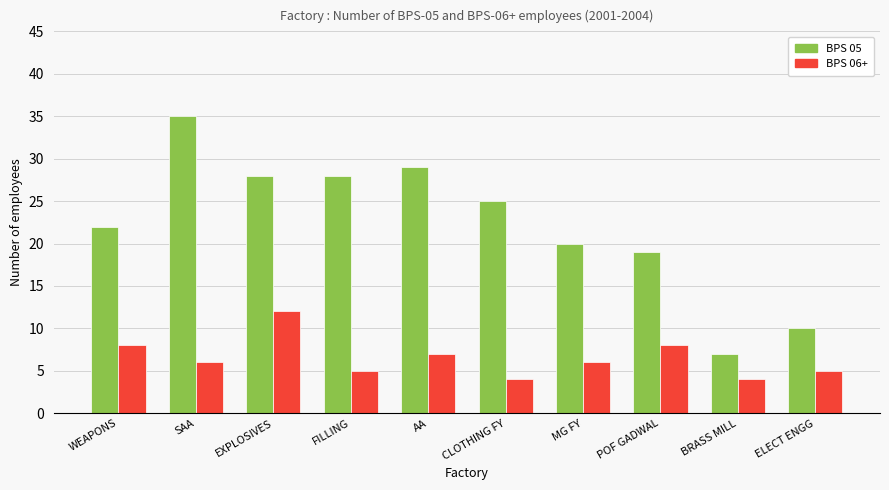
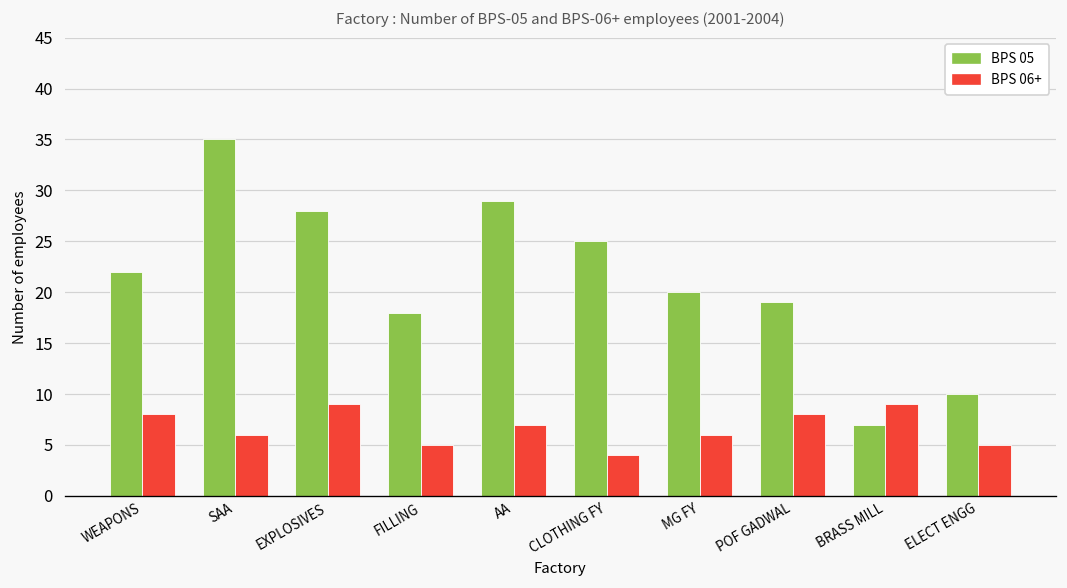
  {
    "BPS 05": {
      "WEAPONS": 22,
      "SAA": 35,
      "EXPLOSIVES": 28,
-     "FILLING": 28,
+     "FILLING": 18,
      "AA": 29,
      "CLOTHING FY": 25,
      "MG FY": 20,
      "POF GADWAL": 19,
      "BRASS MILL": 7,
      "ELECT ENGG": 10
    },
    "BPS 06+": {
      "WEAPONS": 8,
      "SAA": 6,
-     "EXPLOSIVES": 12,
+     "EXPLOSIVES": 9,
      "FILLING": 5,
      "AA": 7,
      "CLOTHING FY": 4,
      "MG FY": 6,
      "POF GADWAL": 8,
-     "BRASS MILL": 4,
+     "BRASS MILL": 9,
      "ELECT ENGG": 5
    }
  }
